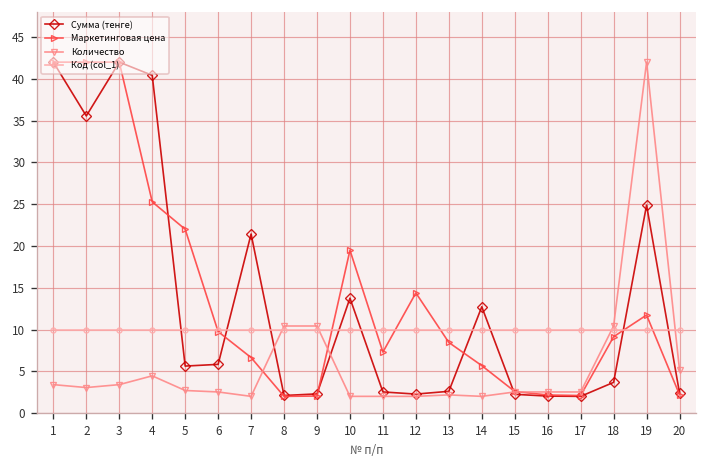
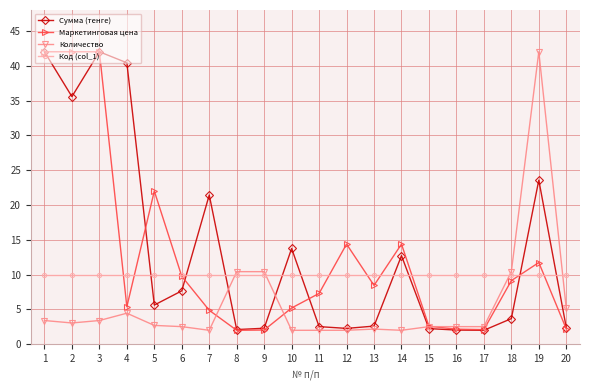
  {
    "Сумма (тенге)": {
      "2": 36,
      "5": 6,
-     "6": 6,
+     "6": 8,
      "7": 21,
      "10": 14,
      "11": 3,
      "13": 3,
      "14": 13,
      "18": 4,
-     "19": 25
+     "19": 24
    },
    "Маркетинговая цена": {
-     "4": 25,
+     "4": 5,
      "5": 22,
-     "7": 7,
-     "10": 19,
+     "7": 5,
+     "10": 5,
      "11": 7,
      "12": 14,
      "13": 8,
-     "14": 6,
+     "14": 14,
      "18": 9,
      "19": 12
    }
  }
